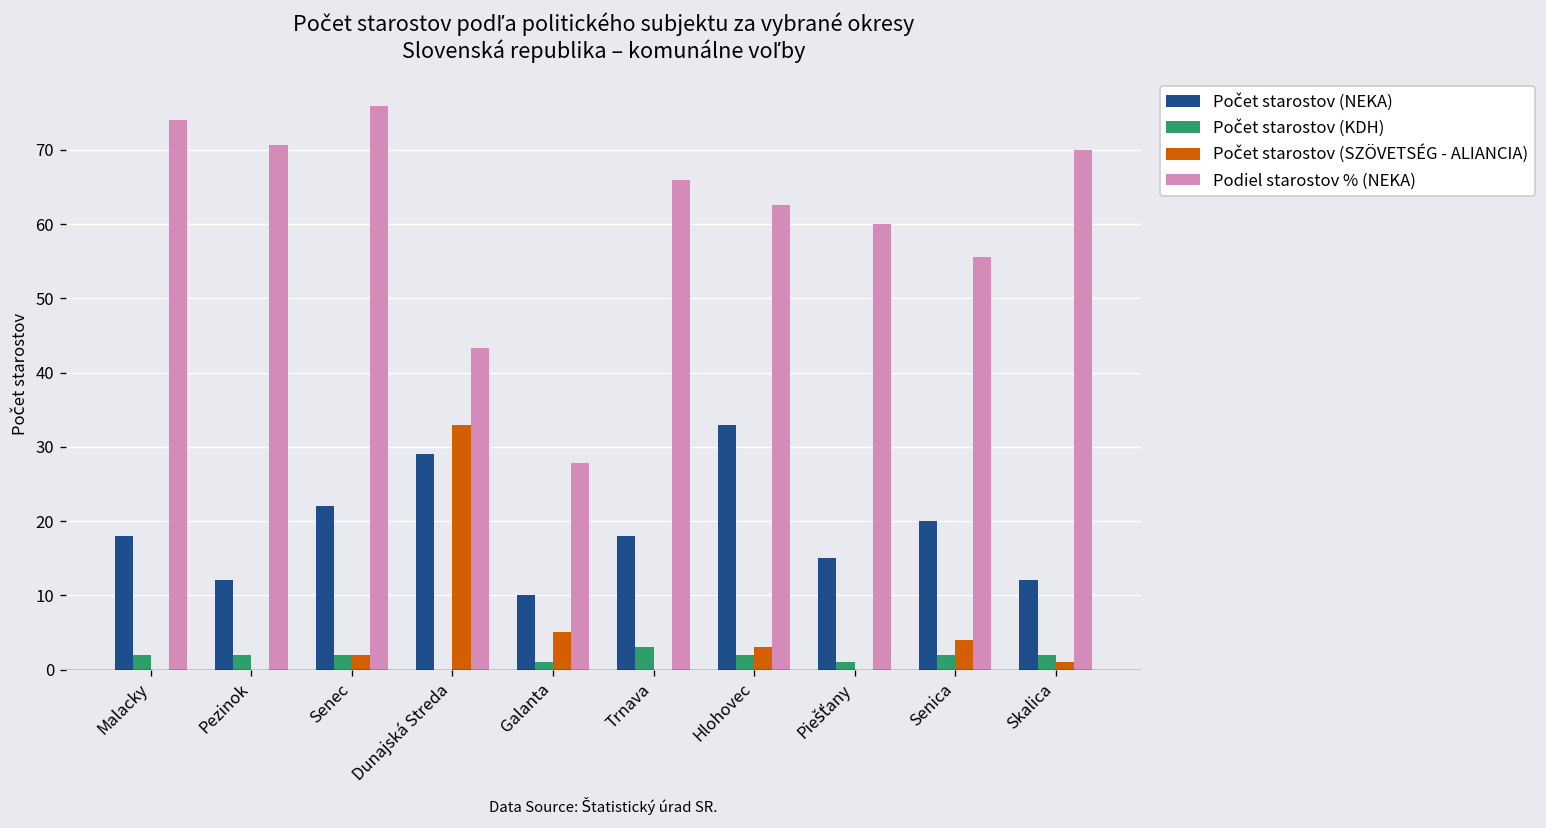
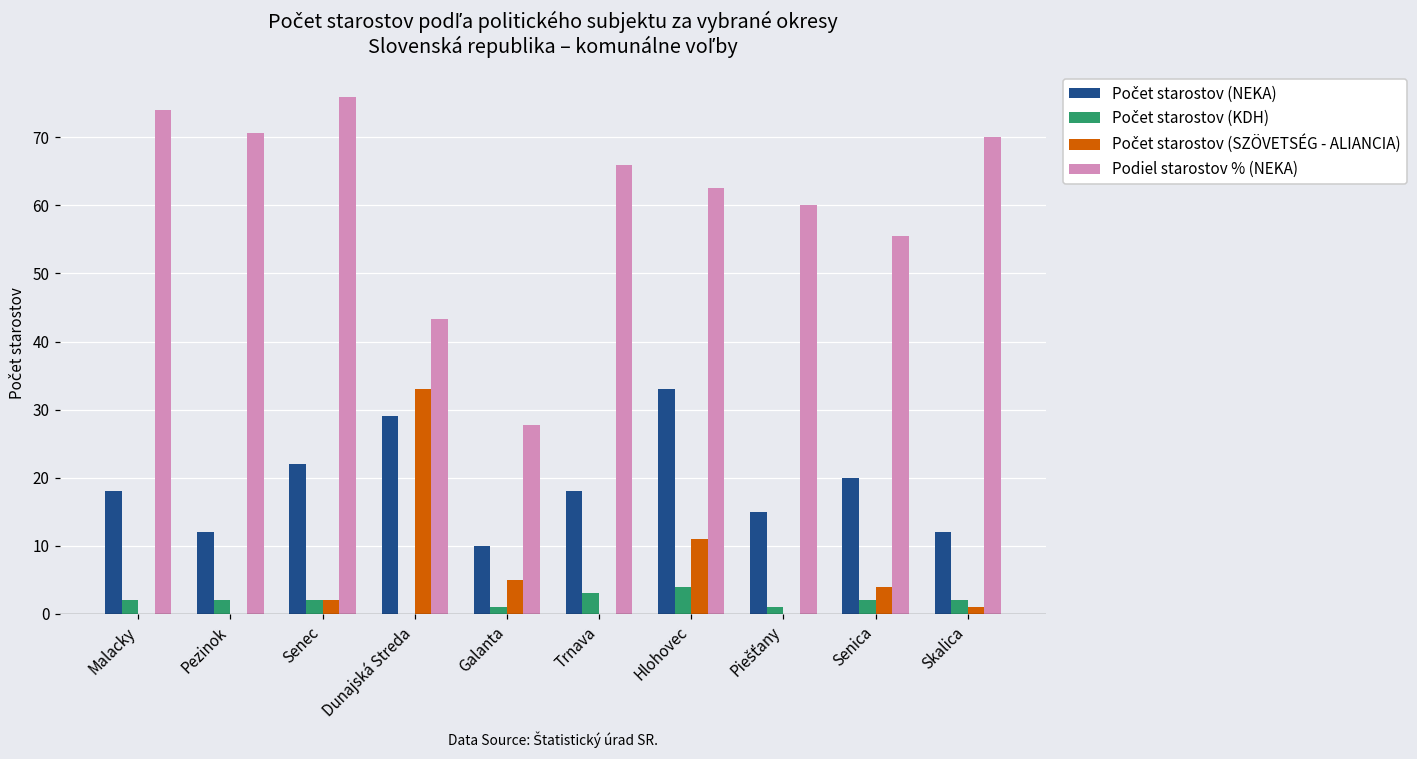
  {
    "Počet starostov (NEKA)": {
      "Malacky": 18,
      "Pezinok": 12,
      "Senec": 22,
      "Dunajská Streda": 29,
      "Galanta": 10,
      "Trnava": 18,
      "Hlohovec": 33,
      "Piešťany": 15,
      "Senica": 20,
      "Skalica": 12
    },
    "Počet starostov (KDH)": {
      "Malacky": 2,
      "Pezinok": 2,
      "Senec": 2,
      "Dunajská Streda": 0,
      "Galanta": 1,
      "Trnava": 3,
-     "Hlohovec": 2,
+     "Hlohovec": 4,
      "Piešťany": 1,
      "Senica": 2,
      "Skalica": 2
    },
    "Počet starostov (SZÖVETSÉG - ALIANCIA)": {
      "Malacky": 0,
      "Pezinok": 0,
      "Senec": 2,
      "Dunajská Streda": 33,
      "Galanta": 5,
      "Trnava": 0,
-     "Hlohovec": 3,
+     "Hlohovec": 11,
      "Piešťany": 0,
      "Senica": 4,
      "Skalica": 1
    },
    "Podiel starostov % (NEKA)": {
      "Malacky": 74,
      "Pezinok": 71,
      "Senec": 76,
      "Dunajská Streda": 43,
      "Galanta": 28,
      "Trnava": 66,
      "Hlohovec": 63,
      "Piešťany": 60,
      "Senica": 56,
      "Skalica": 70
    }
  }
